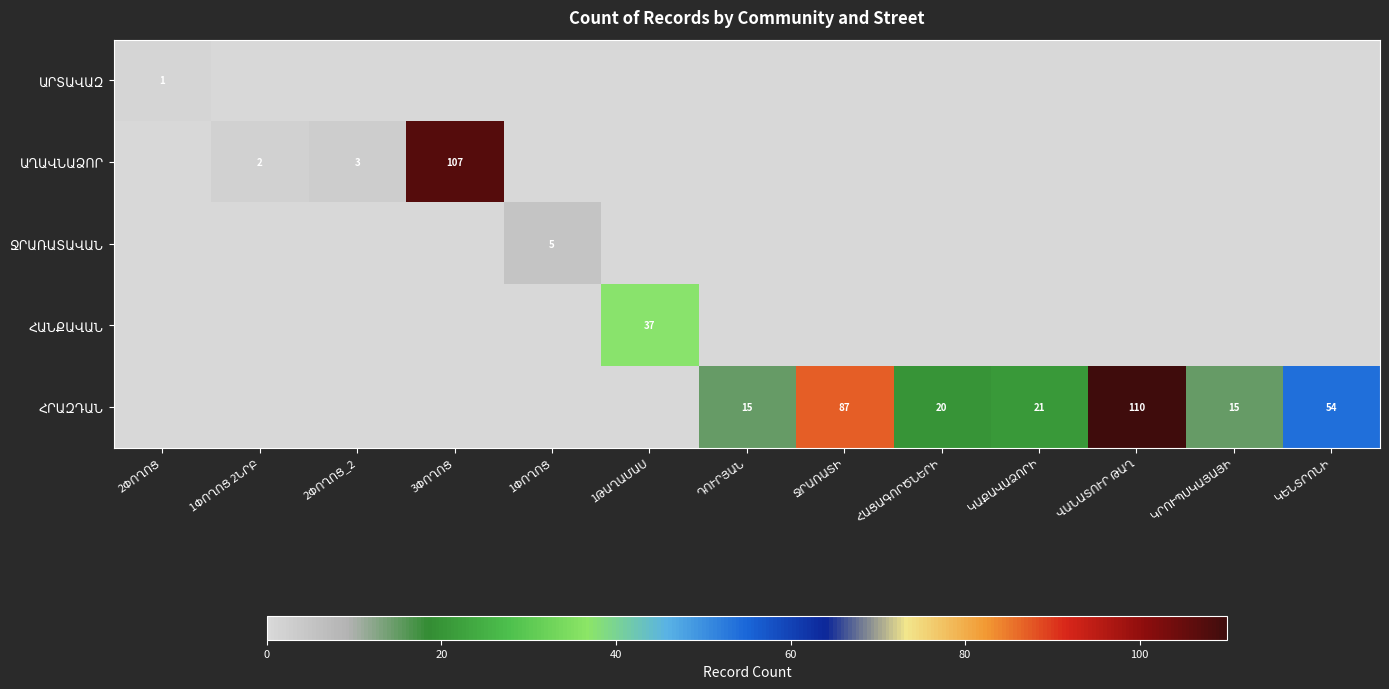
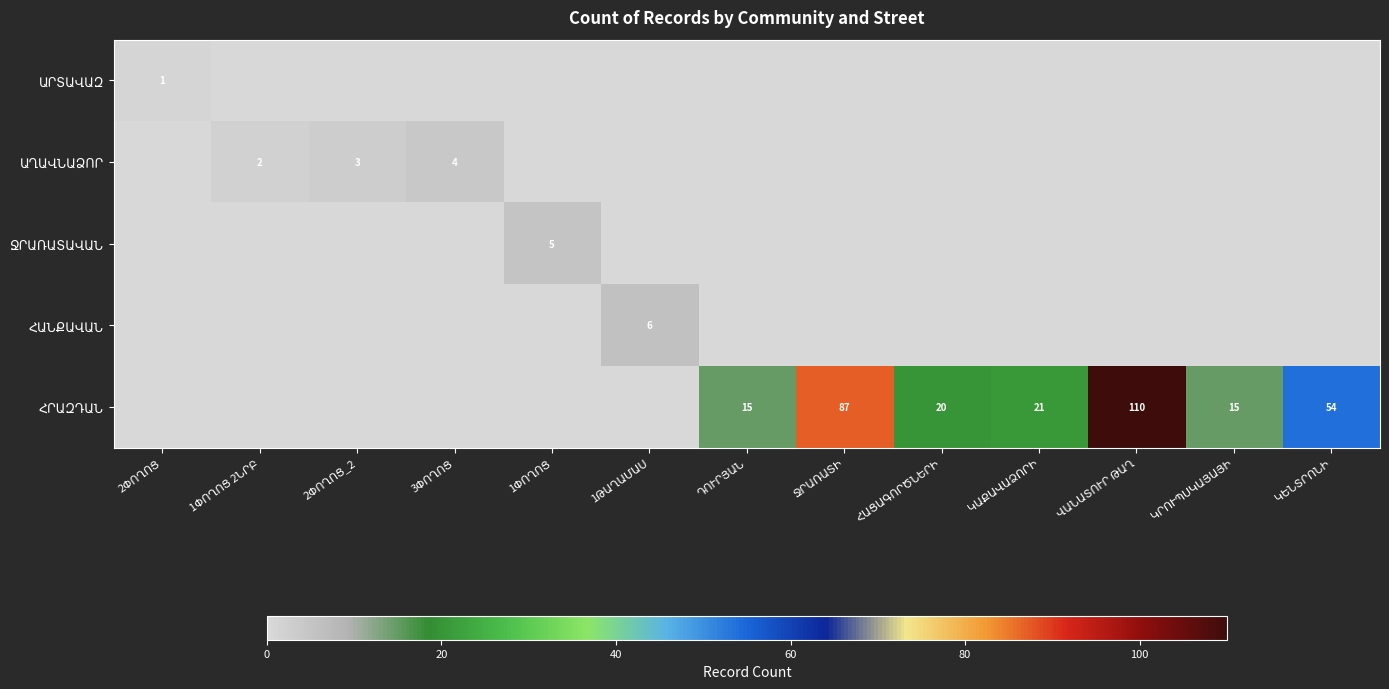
  {
    "ԱՂԱՎՆԱՁՈՐ": {
      "2ՓՈՂՈՑ_2": 3,
-     "3ՓՈՂՈՑ": 107
+     "3ՓՈՂՈՑ": 4
    },
    "ՋՐԱՌԱՏԱՎԱՆ": {
      "1ՓՈՂՈՑ": 5
    },
    "ՀԱՆՔԱՎԱՆ": {
-     "1ԹԱՂԱՄԱՍ": 37
+     "1ԹԱՂԱՄԱՍ": 6
    },
    "ՀՐԱԶԴԱՆ": {
      "ԴՈՒՐՅԱՆ": 15,
      "ՋՐԱՌԱՏԻ": 87,
      "ՀԱՑԱԳՈՐԾՆԵՐԻ": 20,
      "ԿԱՔԱՎԱՁՈՐԻ": 21,
      "ՎԱՆԱՏՈՒՐ ԹԱՂ": 110,
      "ԿՐՈՒՊՍԿԱՅԱՅԻ": 15,
      "ԿԵՆՏՐՈՆԻ": 54
    }
  }
